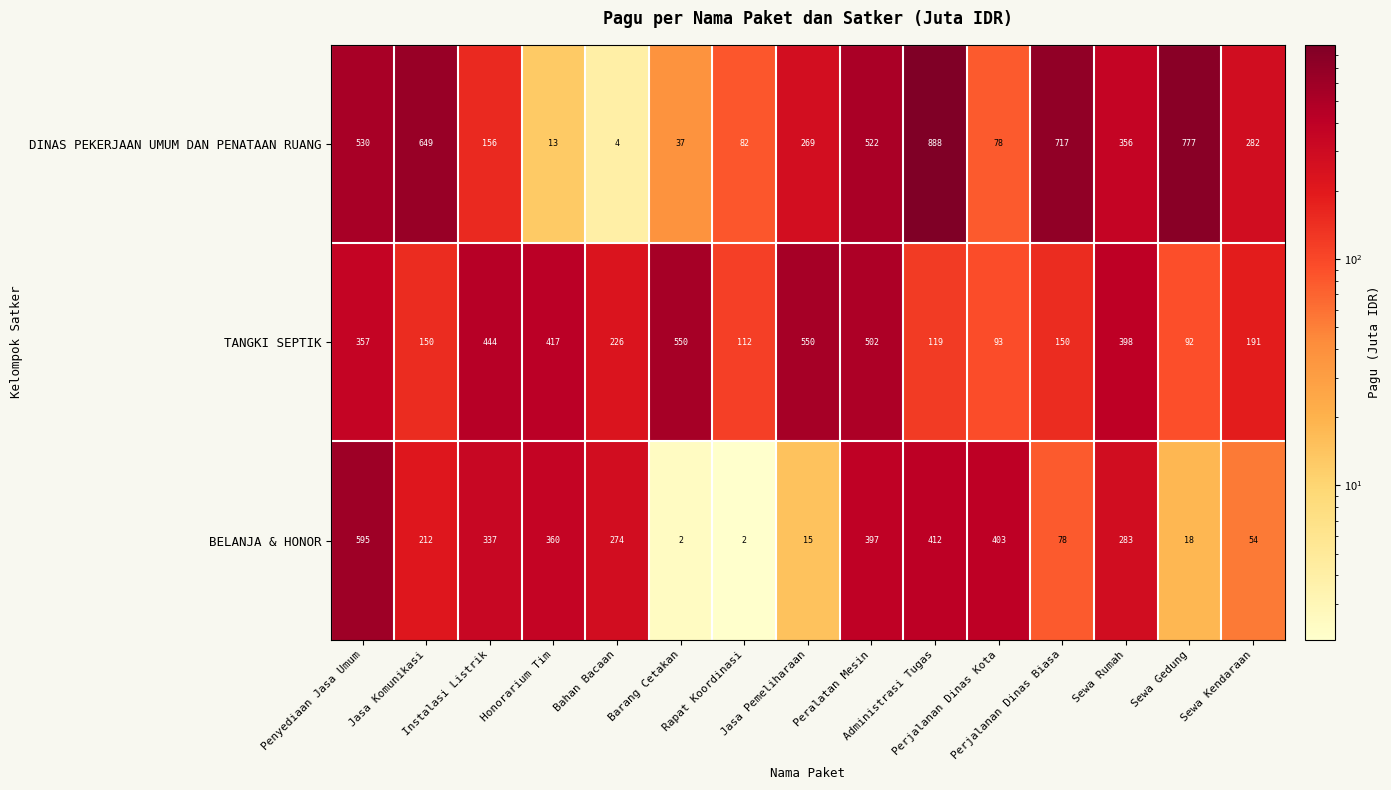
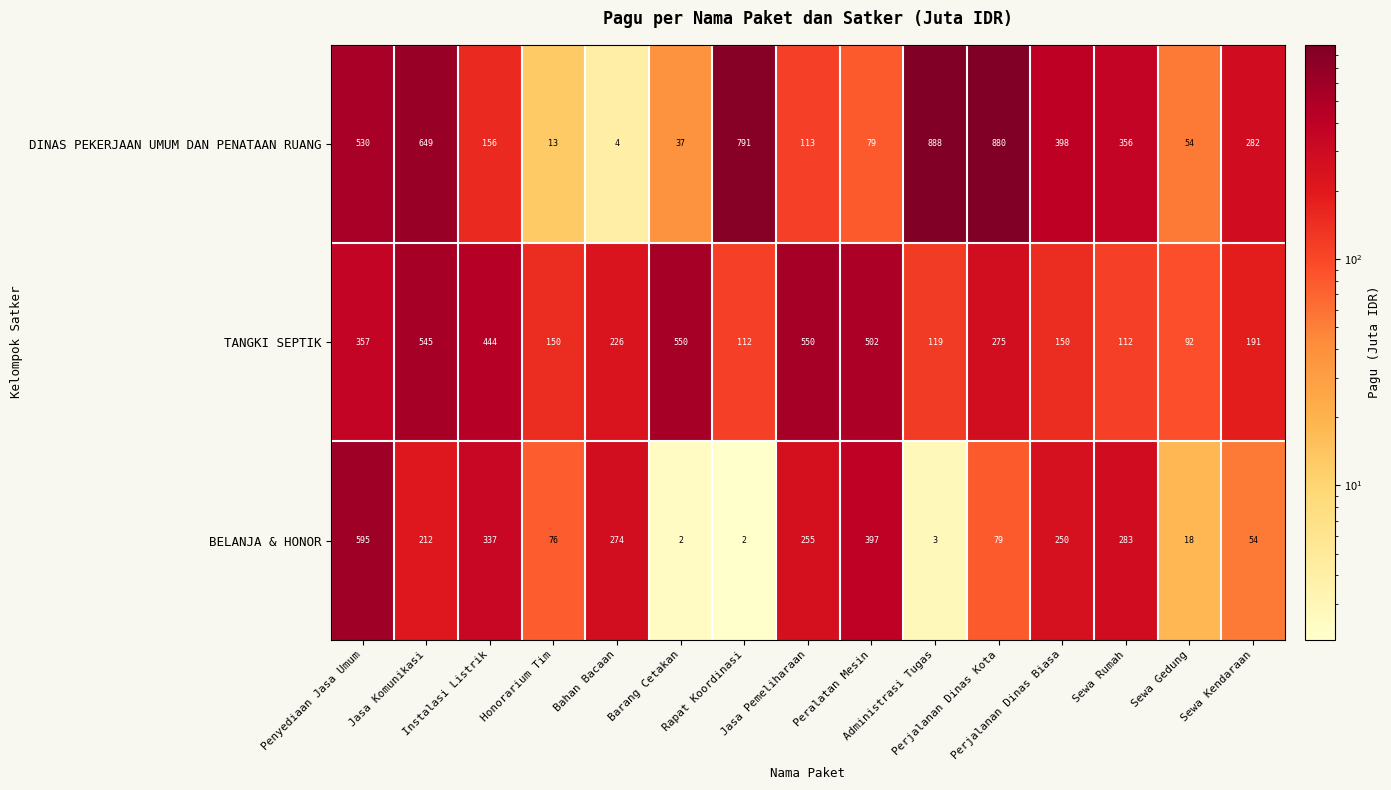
  {
    "DINAS PEKERJAAN UMUM DAN PENATAAN RUANG": {
      "Penyediaan Jasa Umum": 530,
      "Jasa Komunikasi": 649,
      "Instalasi Listrik": 156,
      "Honorarium Tim": 13,
      "Bahan Bacaan": 4,
      "Barang Cetakan": 37,
-     "Rapat Koordinasi": 82,
-     "Jasa Pemeliharaan": 269,
-     "Peralatan Mesin": 522,
+     "Rapat Koordinasi": 791,
+     "Jasa Pemeliharaan": 113,
+     "Peralatan Mesin": 79,
      "Administrasi Tugas": 888,
-     "Perjalanan Dinas Kota": 78,
-     "Perjalanan Dinas Biasa": 717,
+     "Perjalanan Dinas Kota": 880,
+     "Perjalanan Dinas Biasa": 398,
      "Sewa Rumah": 356,
-     "Sewa Gedung": 777,
+     "Sewa Gedung": 54,
      "Sewa Kendaraan": 282
    },
    "TANGKI SEPTIK": {
      "Penyediaan Jasa Umum": 357,
-     "Jasa Komunikasi": 150,
+     "Jasa Komunikasi": 545,
      "Instalasi Listrik": 444,
-     "Honorarium Tim": 417,
+     "Honorarium Tim": 150,
      "Bahan Bacaan": 226,
      "Barang Cetakan": 550,
      "Rapat Koordinasi": 112,
      "Jasa Pemeliharaan": 550,
      "Peralatan Mesin": 502,
      "Administrasi Tugas": 119,
-     "Perjalanan Dinas Kota": 93,
+     "Perjalanan Dinas Kota": 275,
      "Perjalanan Dinas Biasa": 150,
-     "Sewa Rumah": 398,
+     "Sewa Rumah": 112,
      "Sewa Gedung": 92,
      "Sewa Kendaraan": 191
    },
    "BELANJA & HONOR": {
      "Penyediaan Jasa Umum": 595,
      "Jasa Komunikasi": 212,
      "Instalasi Listrik": 337,
-     "Honorarium Tim": 360,
+     "Honorarium Tim": 76,
      "Bahan Bacaan": 274,
      "Barang Cetakan": 2,
      "Rapat Koordinasi": 2,
-     "Jasa Pemeliharaan": 15,
+     "Jasa Pemeliharaan": 255,
      "Peralatan Mesin": 397,
-     "Administrasi Tugas": 412,
-     "Perjalanan Dinas Kota": 403,
-     "Perjalanan Dinas Biasa": 78,
+     "Administrasi Tugas": 3,
+     "Perjalanan Dinas Kota": 79,
+     "Perjalanan Dinas Biasa": 250,
      "Sewa Rumah": 283,
      "Sewa Gedung": 18,
      "Sewa Kendaraan": 54
    }
  }
